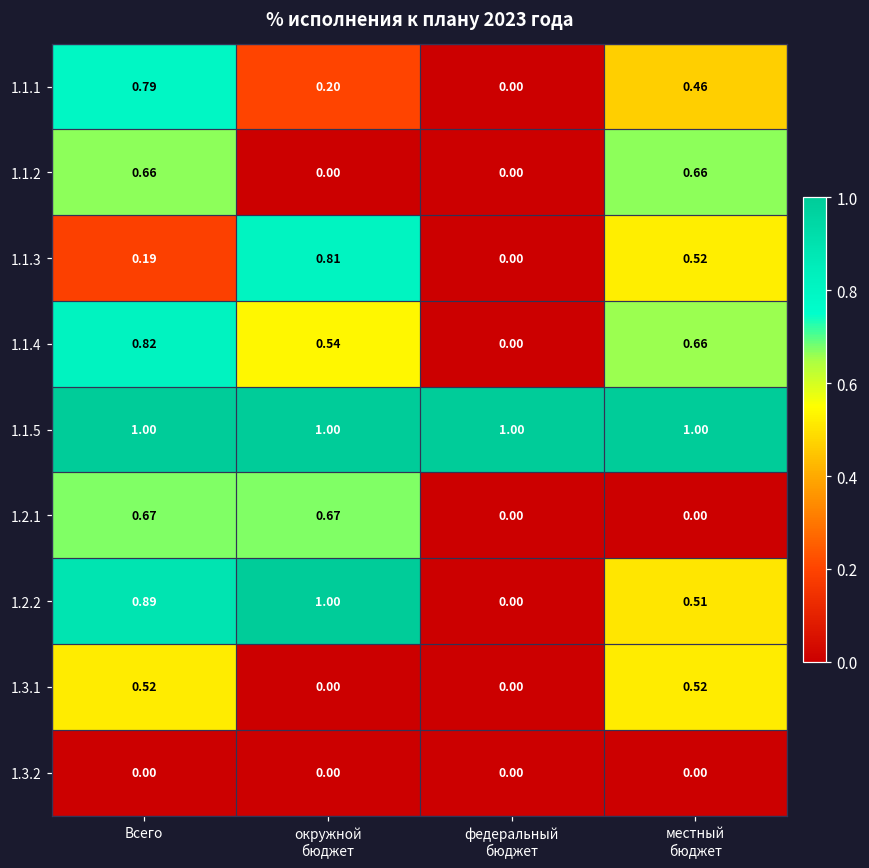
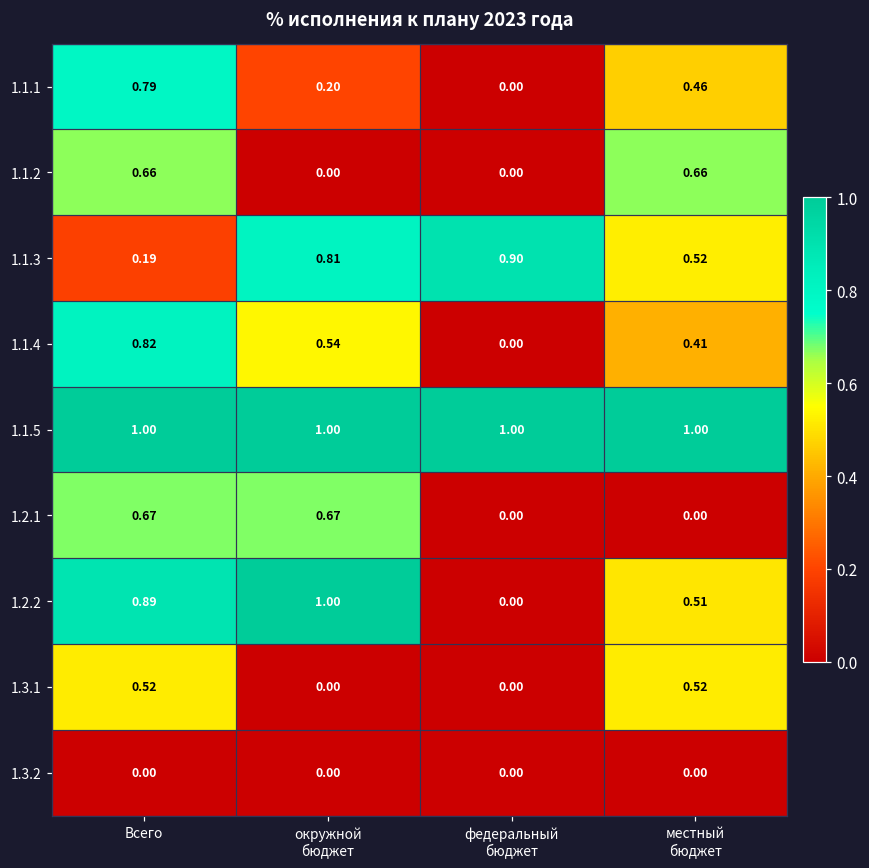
  {
    "1.1.1": {
      "Всего": 0.79,
      "окружной бюджет": 0.20,
      "федеральный бюджет": 0.00,
      "местный бюджет": 0.46
    },
    "1.1.2": {
      "Всего": 0.66,
      "окружной бюджет": 0.00,
      "федеральный бюджет": 0.00,
      "местный бюджет": 0.66
    },
    "1.1.3": {
      "Всего": 0.19,
      "окружной бюджет": 0.81,
-     "федеральный бюджет": 0.00,
+     "федеральный бюджет": 0.90,
      "местный бюджет": 0.52
    },
    "1.1.4": {
      "Всего": 0.82,
      "окружной бюджет": 0.54,
      "федеральный бюджет": 0.00,
-     "местный бюджет": 0.66
+     "местный бюджет": 0.41
    },
    "1.1.5": {
      "Всего": 1.00,
      "окружной бюджет": 1.00,
      "федеральный бюджет": 1.00,
      "местный бюджет": 1.00
    },
    "1.2.1": {
      "Всего": 0.67,
      "окружной бюджет": 0.67,
      "федеральный бюджет": 0.00,
      "местный бюджет": 0.00
    },
    "1.2.2": {
      "Всего": 0.89,
      "окружной бюджет": 1.00,
      "федеральный бюджет": 0.00,
      "местный бюджет": 0.51
    },
    "1.3.1": {
      "Всего": 0.52,
      "окружной бюджет": 0.00,
      "федеральный бюджет": 0.00,
      "местный бюджет": 0.52
    },
    "1.3.2": {
      "Всего": 0.00,
      "окружной бюджет": 0.00,
      "федеральный бюджет": 0.00,
      "местный бюджет": 0.00
    }
  }
